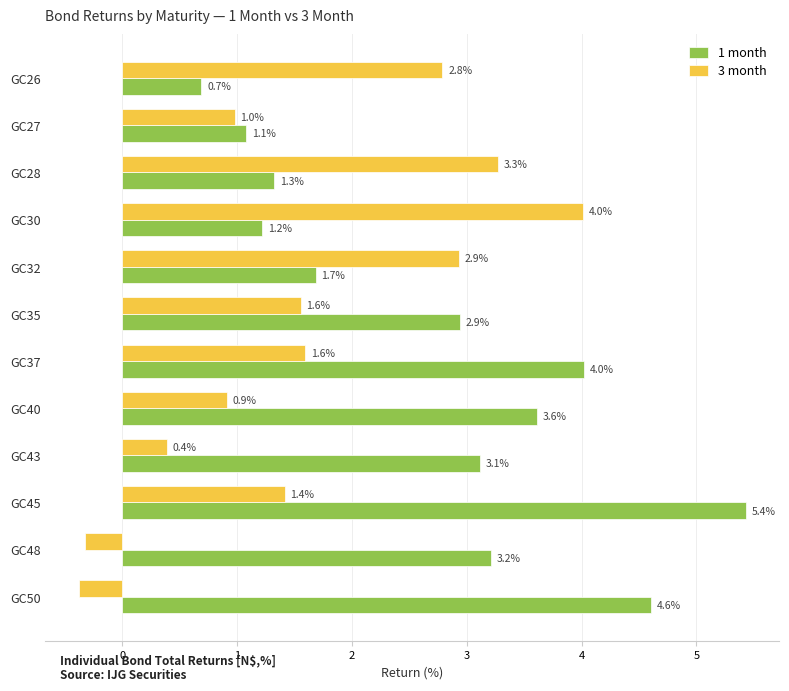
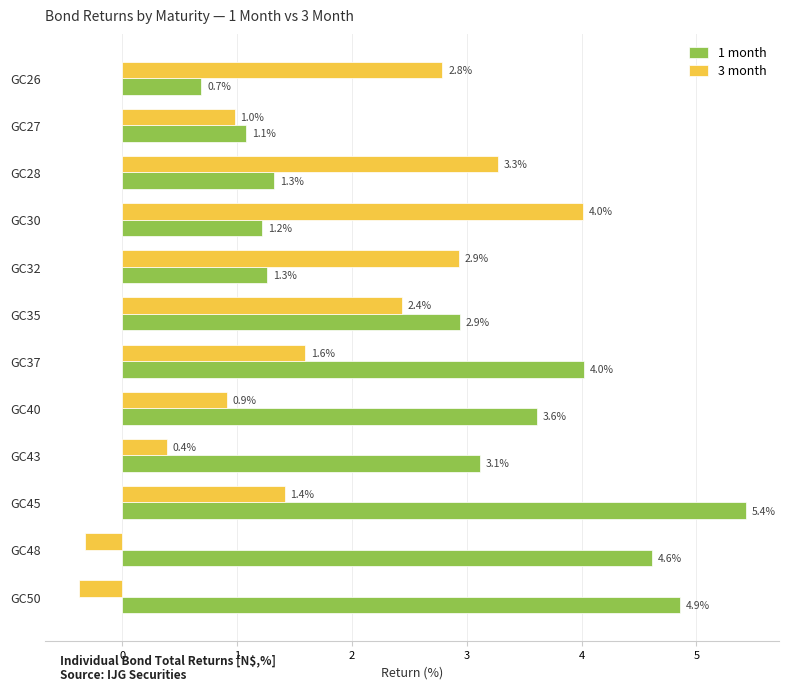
  {
    "1 month": {
      "GC26": "0.7%",
      "GC27": "1.1%",
      "GC28": "1.3%",
      "GC30": "1.2%",
-     "GC32": "1.7%",
+     "GC32": "1.3%",
      "GC35": "2.9%",
      "GC37": "4.0%",
      "GC40": "3.6%",
      "GC43": "3.1%",
      "GC45": "5.4%",
-     "GC48": "3.2%",
-     "GC50": "4.6%"
+     "GC48": "4.6%",
+     "GC50": "4.9%"
    },
    "3 month": {
      "GC26": "2.8%",
      "GC27": "1.0%",
      "GC28": "3.3%",
      "GC30": "4.0%",
      "GC32": "2.9%",
-     "GC35": "1.6%",
+     "GC35": "2.4%",
      "GC37": "1.6%",
      "GC40": "0.9%",
      "GC43": "0.4%",
      "GC45": "1.4%"
    }
  }
